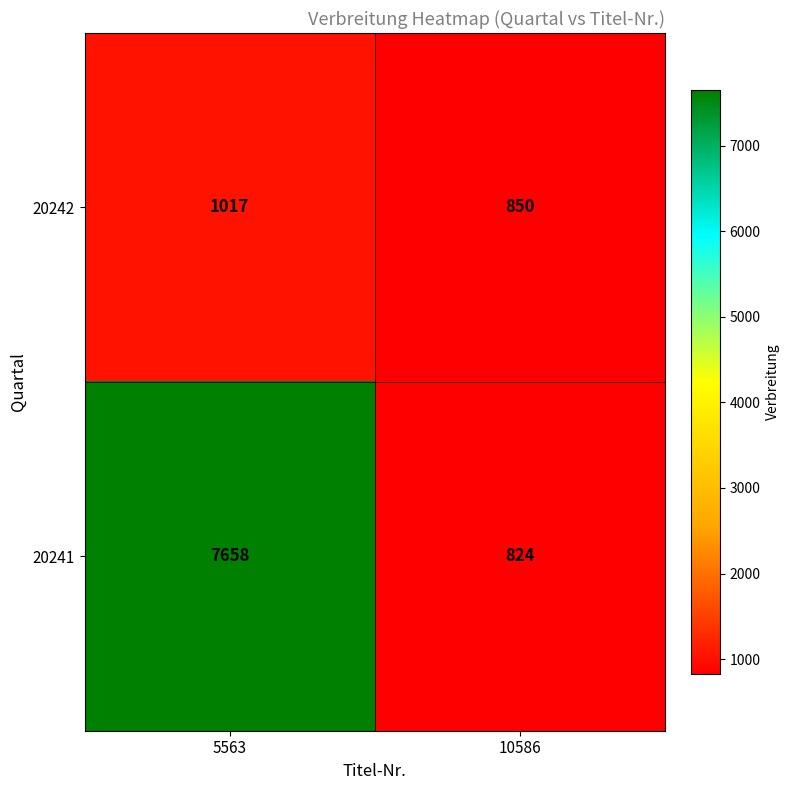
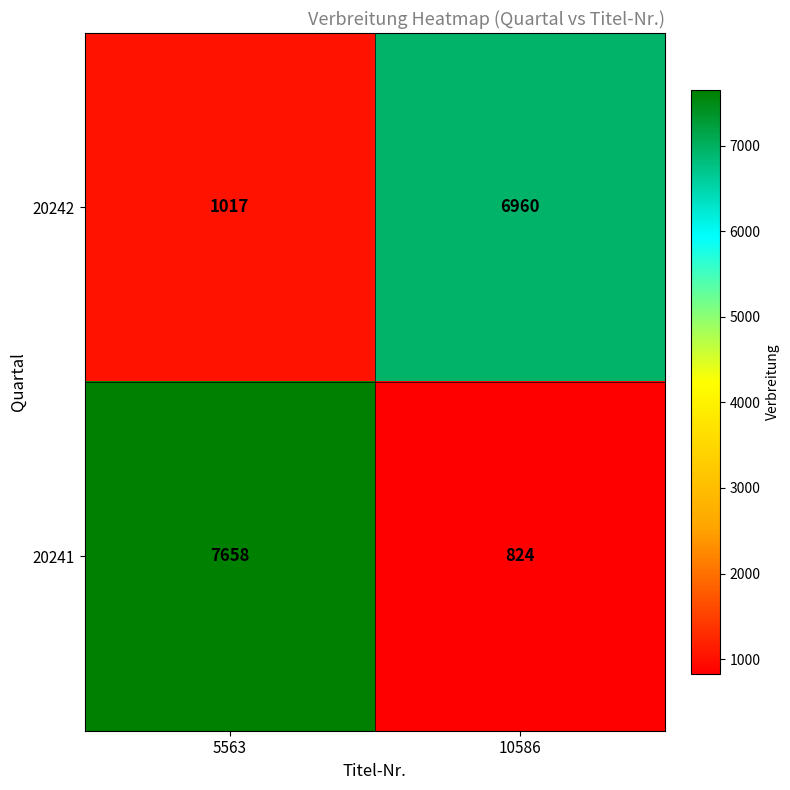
  {
    "20242": {
      "5563": 1017,
-     "10586": 850
+     "10586": 6960
    },
    "20241": {
      "5563": 7658,
      "10586": 824
    }
  }
